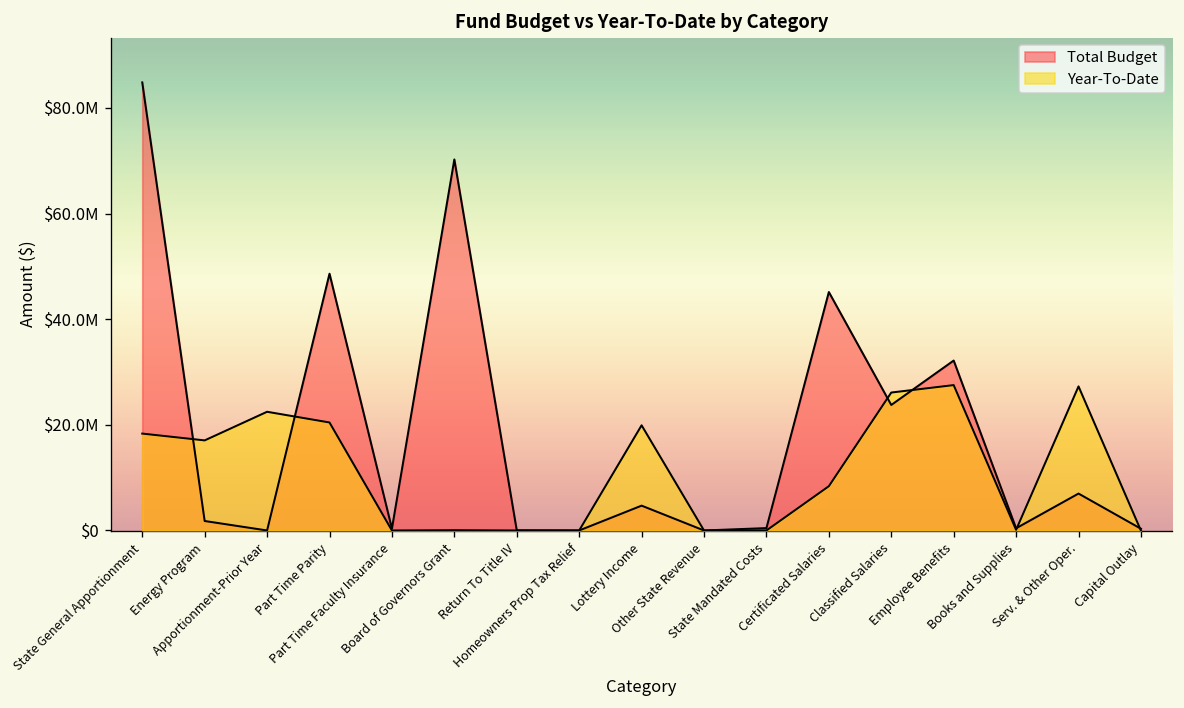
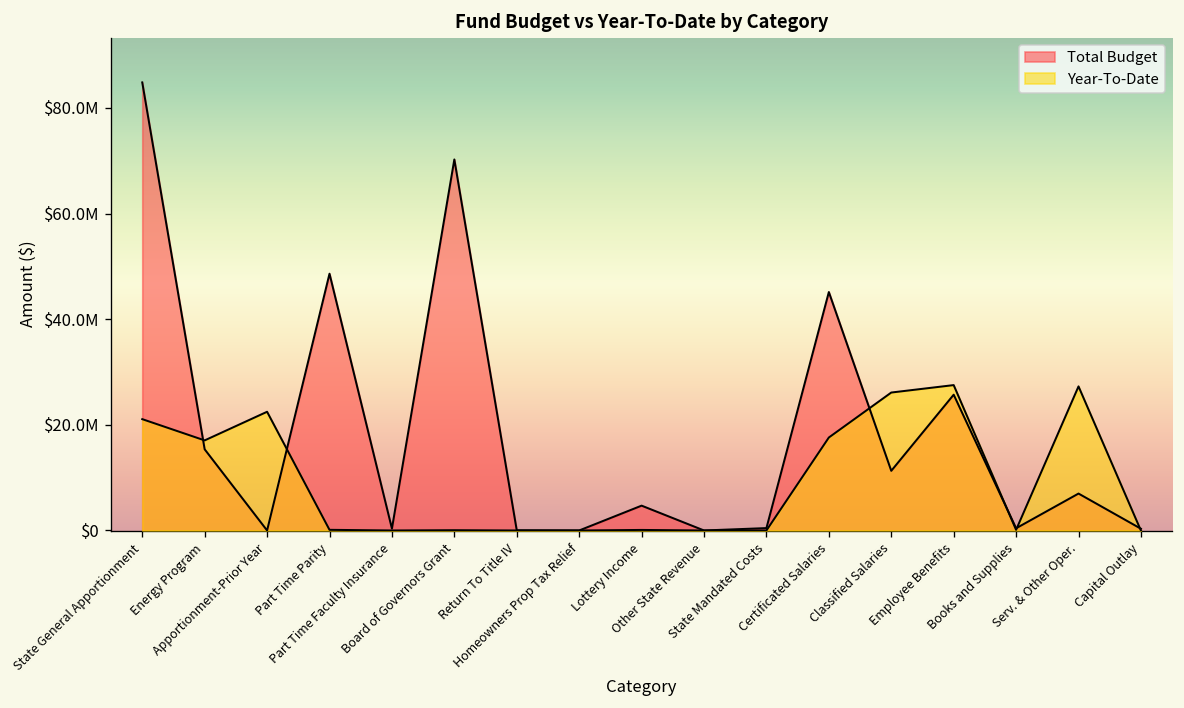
  {
    "Total Budget": {
      "State General Apportionment": "$85000000",
-     "Energy Program": "$2000000",
+     "Energy Program": "$15000000",
      "Apportionment-Prior Year": "$0",
      "Part Time Parity": "$49000000",
      "Board of Governors Grant": "$70000000",
      "Lottery Income": "$5000000",
      "Certificated Salaries": "$45000000",
-     "Classified Salaries": "$24000000",
-     "Employee Benefits": "$32000000",
+     "Classified Salaries": "$11000000",
+     "Employee Benefits": "$26000000",
      "Serv. & Other Oper.": "$7000000"
    },
    "Year-To-Date": {
-     "State General Apportionment": "$18000000",
+     "State General Apportionment": "$21000000",
      "Energy Program": "$17000000",
      "Apportionment-Prior Year": "$22000000",
-     "Part Time Parity": "$20000000",
+     "Part Time Parity": "$0",
      "Board of Governors Grant": "$0",
-     "Lottery Income": "$20000000",
-     "Certificated Salaries": "$8000000",
+     "Lottery Income": "$0",
+     "Certificated Salaries": "$18000000",
      "Classified Salaries": "$26000000",
      "Employee Benefits": "$28000000",
      "Serv. & Other Oper.": "$27000000"
    }
  }
